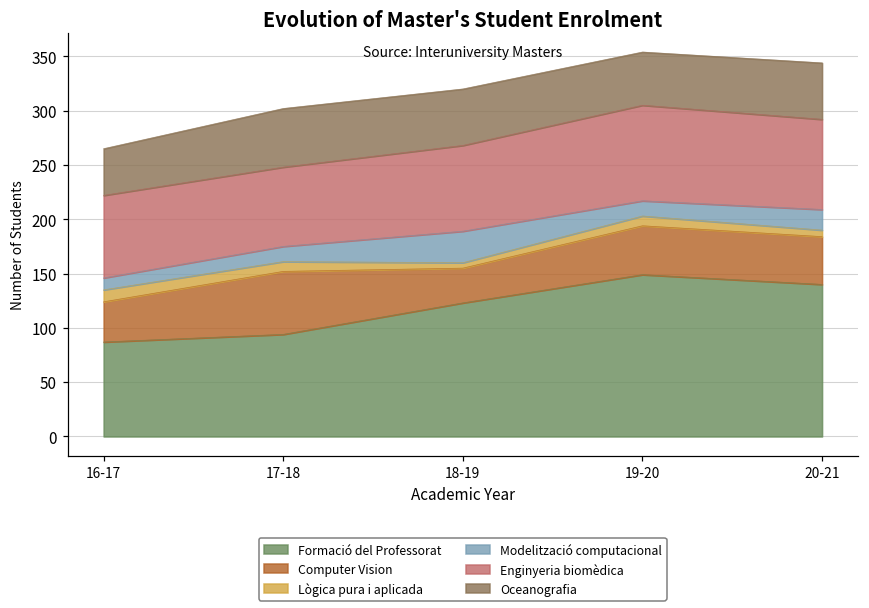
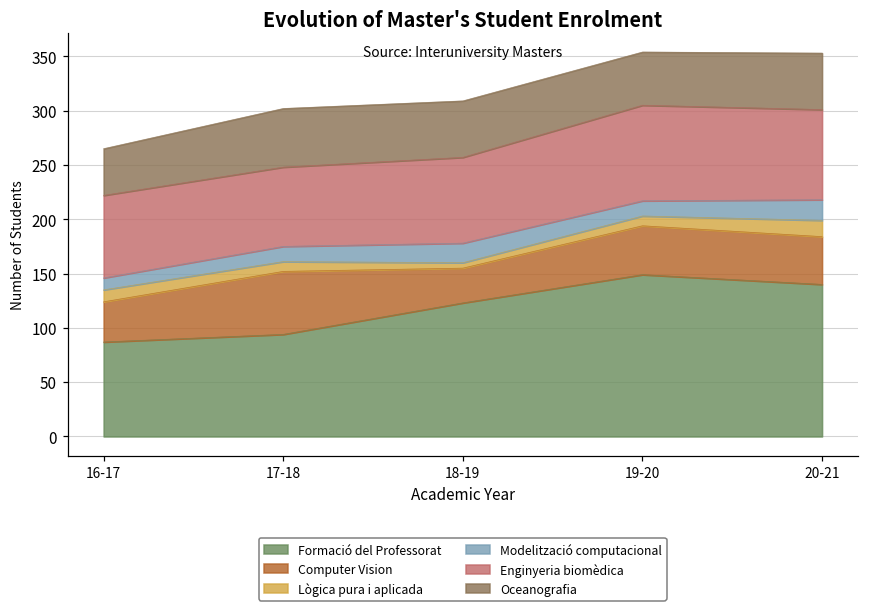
  {
    "Computer Vision": {
      "16-17": 40,
      "17-18": 60,
      "18-19": 30,
      "19-20": 50,
      "20-21": 40
    },
    "Lògica pura i aplicada": {
      "16-17": 10,
      "17-18": 10,
      "18-19": 10,
      "19-20": 10,
-     "20-21": 10
+     "20-21": 20
    },
    "Modelització computacional": {
      "16-17": 10,
      "17-18": 10,
-     "18-19": 30,
+     "18-19": 20,
      "19-20": 10,
      "20-21": 20
    }
  }
